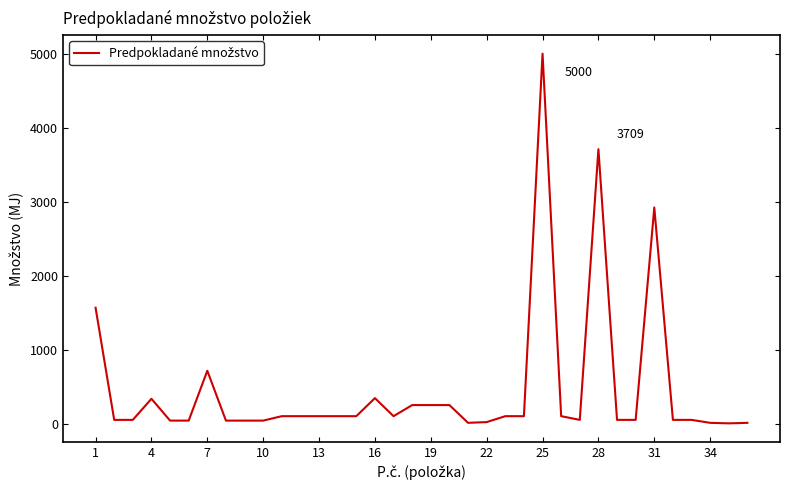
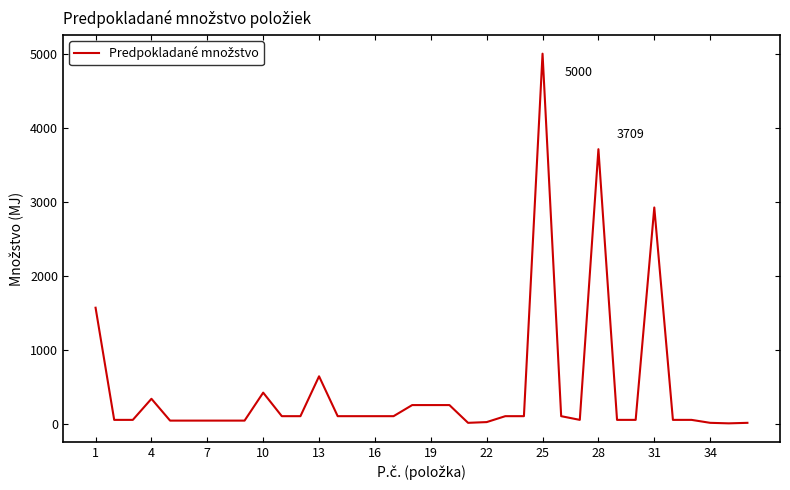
  {
    "1": 1600,
    "4": 300,
-   "7": 700,
-   "10": 0,
-   "13": 100,
-   "16": 300,
+   "7": 0,
+   "10": 400,
+   "13": 600,
+   "16": 100,
    "19": 300,
    "22": 0,
    "25": 5000,
    "31": 2900,
    "34": 0
  }
